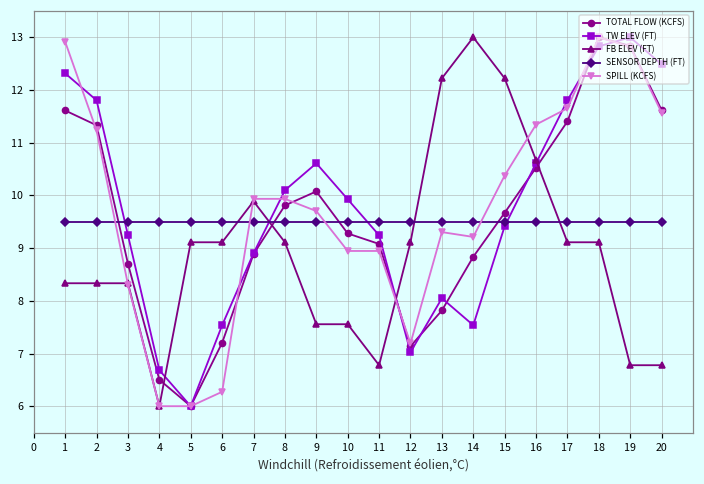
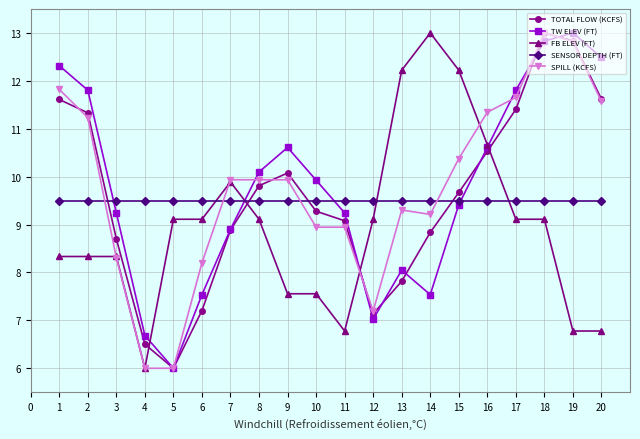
  {
    "TW ELEV (FT)": {
      "1": 12.3,
      "2": 11.8,
      "3": 9.2,
      "4": 6.7,
      "6": 7.5,
      "8": 10.1,
      "9": 10.6,
      "10": 9.9,
      "11": 9.2,
      "12": 7.0,
      "13": 8.0,
      "14": 7.5,
      "15": 9.4,
      "16": 10.6,
      "17": 11.8
    },
    "SPILL (KCFS)": {
-     "1": 12.9,
+     "1": 11.8,
      "2": 11.2,
-     "6": 6.3,
+     "6": 8.2,
      "8": 9.9,
-     "9": 9.7,
+     "9": 9.9,
      "10": 8.9,
      "11": 8.9,
      "12": 7.2,
      "13": 9.3,
      "14": 9.2,
      "15": 10.4,
      "16": 11.3,
      "17": 11.7
    }
  }
